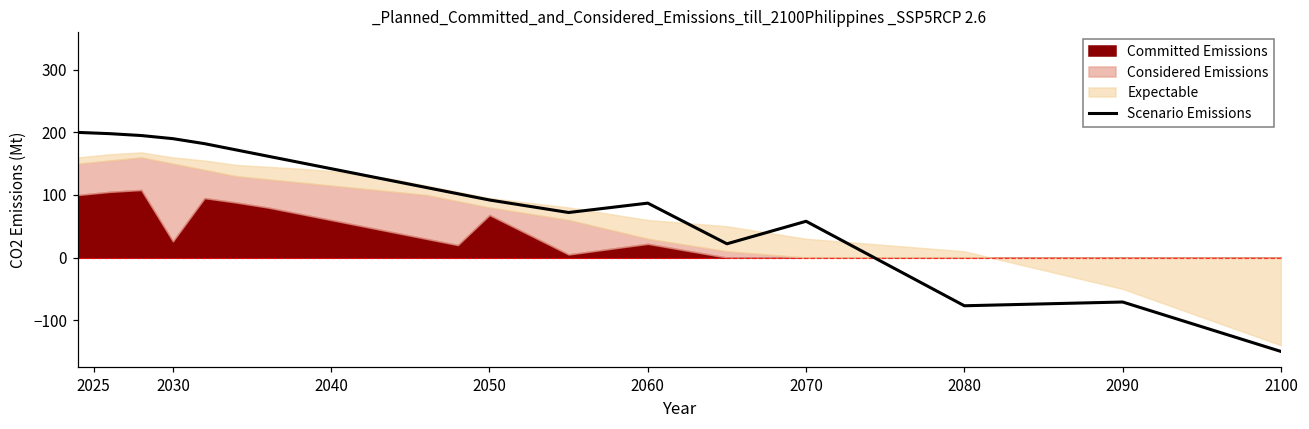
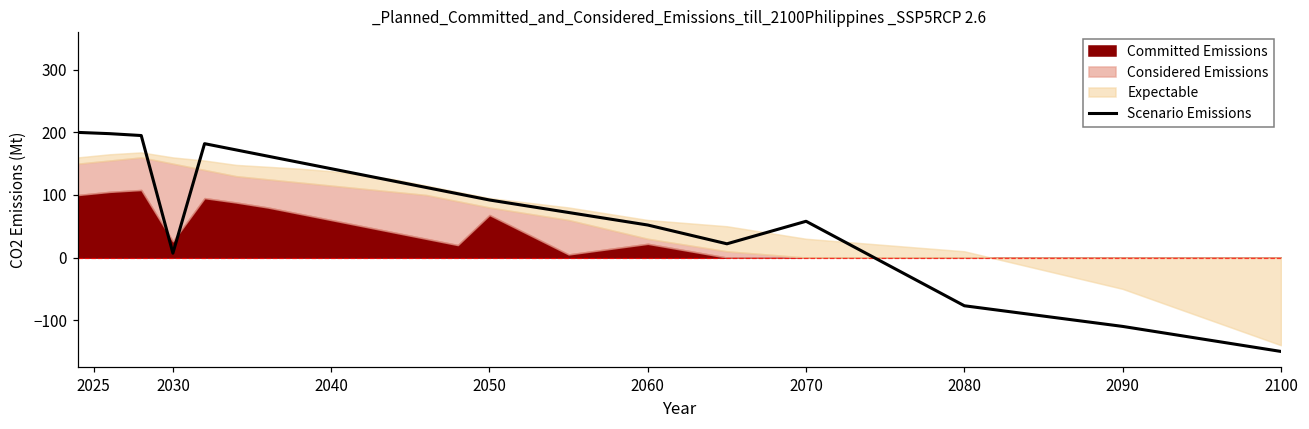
  {
    "Committed Emissions": {
      "2030": 30,
      "2040": 60,
      "2050": 70,
      "2060": 20
    },
    "Scenario Emissions": {
-     "2030": 190,
-     "2060": 90,
+     "2030": 10,
+     "2060": 50,
      "2070": 60,
      "2080": -80,
-     "2090": -70,
+     "2090": -110,
      "2100": -150
    }
  }
